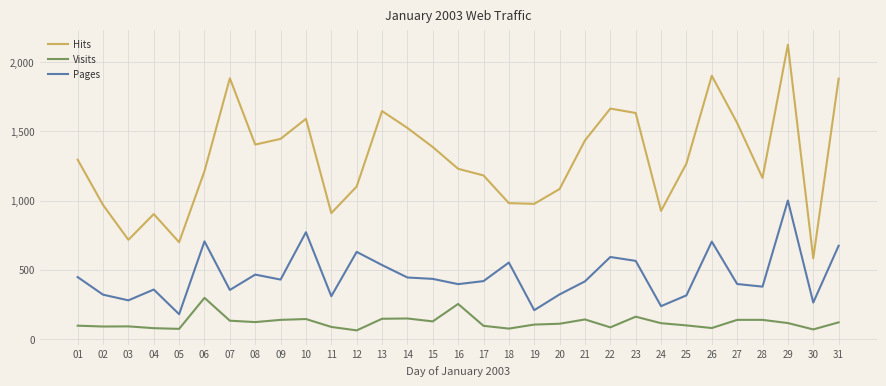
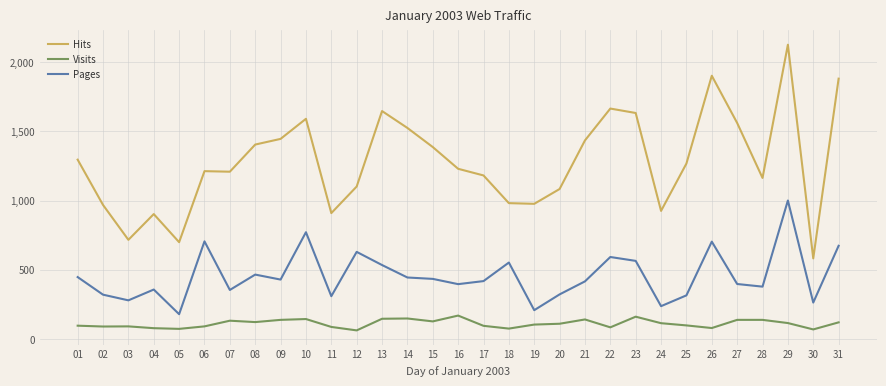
  {
    "Hits": {
      "01": "1,300",
      "02": "970",
      "03": "720",
      "04": "900",
      "05": "700",
      "06": "1,210",
-     "07": "1,880",
+     "07": "1,210",
      "08": "1,400",
      "09": "1,450",
      "10": "1,590",
      "11": "910",
      "12": "1,100",
      "13": "1,650",
      "14": "1,520",
      "15": "1,390",
      "16": "1,230",
      "17": "1,180",
      "18": "980",
      "19": "980",
      "20": "1,080",
      "21": "1,430",
      "22": "1,660",
      "23": "1,630",
      "24": "930",
      "25": "1,270",
      "26": "1,900",
      "27": "1,560",
      "28": "1,160",
      "29": "2,130",
      "30": "580",
      "31": "1,880"
    },
    "Visits": {
      "01": "100",
      "02": "90",
      "03": "90",
      "04": "80",
      "05": "70",
-     "06": "300",
+     "06": "90",
      "07": "130",
      "08": "120",
      "09": "140",
      "10": "140",
      "11": "90",
      "12": "60",
      "13": "150",
      "14": "150",
      "15": "130",
-     "16": "250",
+     "16": "170",
      "17": "100",
      "18": "80",
      "19": "100",
      "20": "110",
      "21": "140",
      "22": "80",
      "23": "160",
      "24": "110",
      "25": "100",
      "26": "80",
      "27": "140",
      "28": "140",
      "29": "120",
      "30": "70",
      "31": "120"
    },
    "Pages": {
      "01": "450",
      "02": "320",
      "03": "280",
      "04": "360",
      "05": "180",
      "06": "710",
      "07": "350",
      "08": "470",
      "09": "430",
      "10": "770",
      "11": "310",
      "12": "630",
      "13": "530",
      "14": "440",
      "15": "430",
      "16": "400",
      "17": "420",
      "18": "550",
      "19": "210",
      "20": "320",
      "21": "420",
      "22": "590",
      "23": "560",
      "24": "240",
      "25": "320",
      "26": "700",
      "27": "400",
      "28": "380",
      "29": "1,000",
      "30": "260",
      "31": "670"
    }
  }
